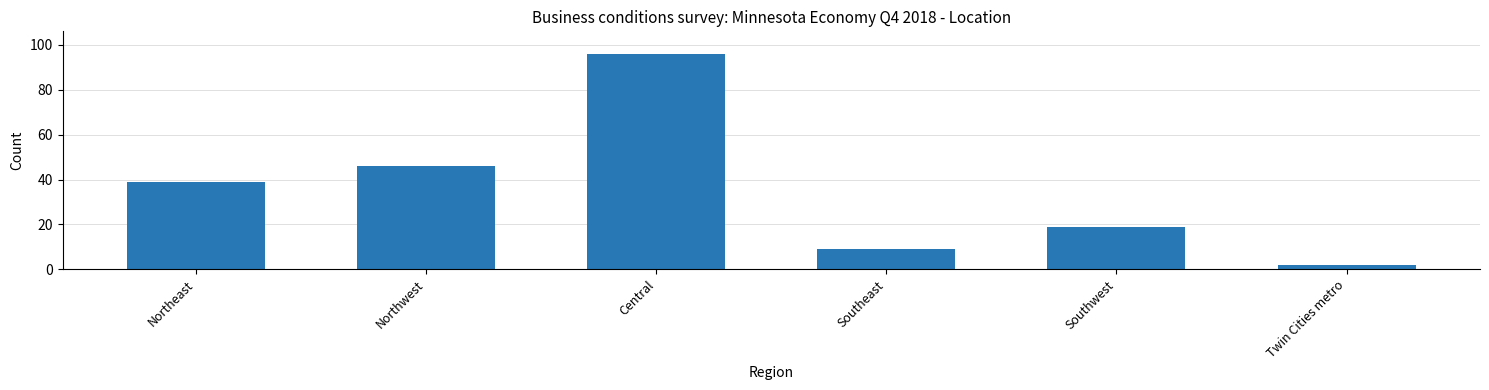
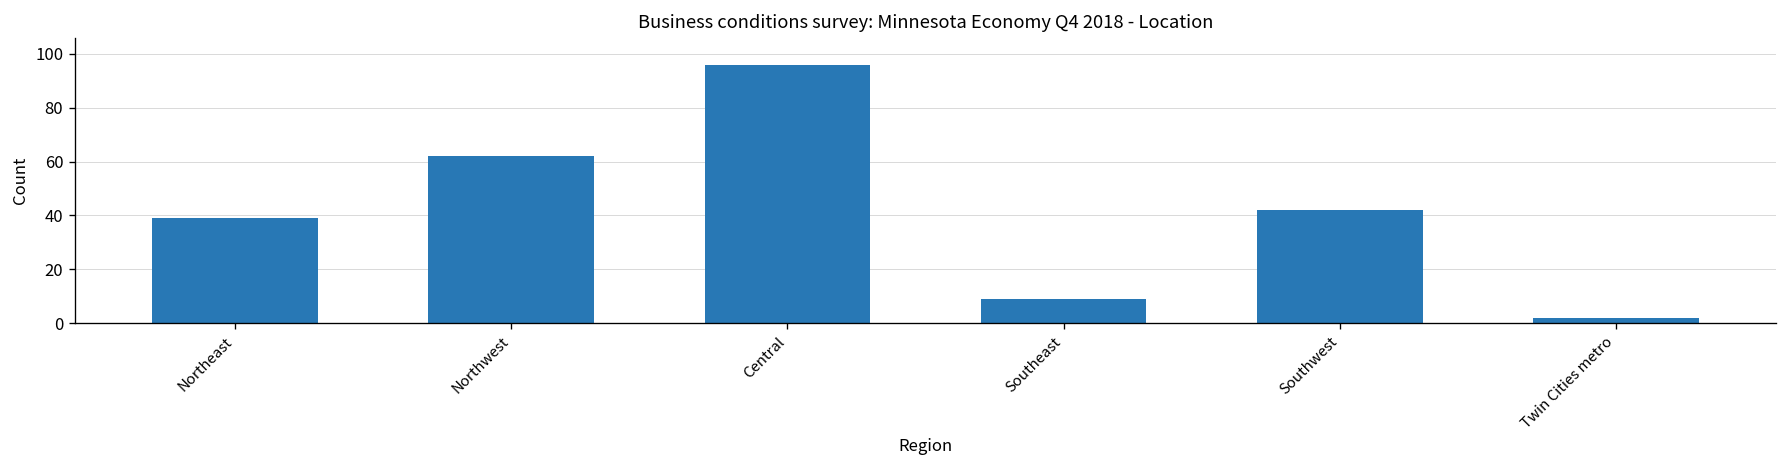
  {
    "Northeast": 39,
-   "Northwest": 46,
+   "Northwest": 62,
    "Central": 96,
    "Southeast": 9,
-   "Southwest": 19,
+   "Southwest": 42,
    "Twin Cities metro": 2
  }
